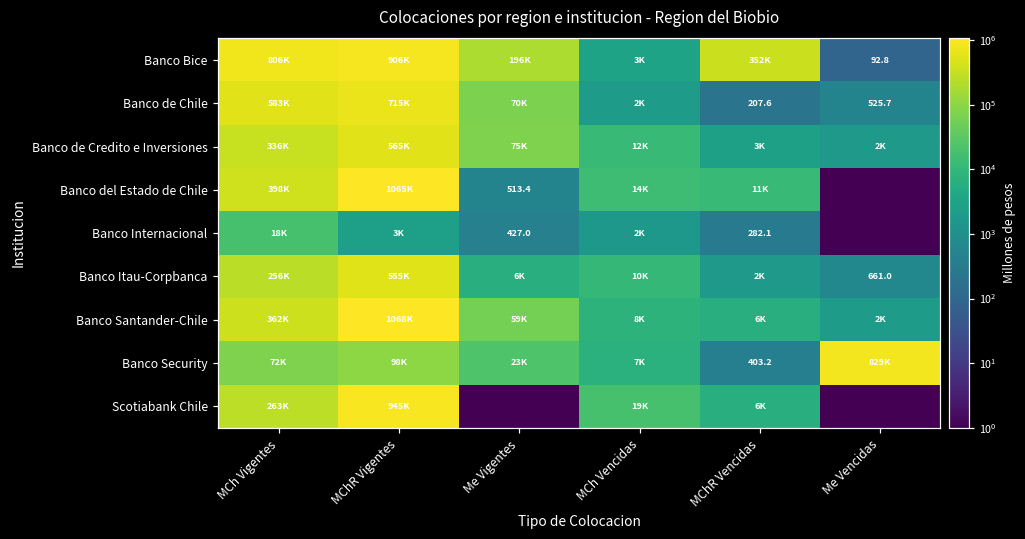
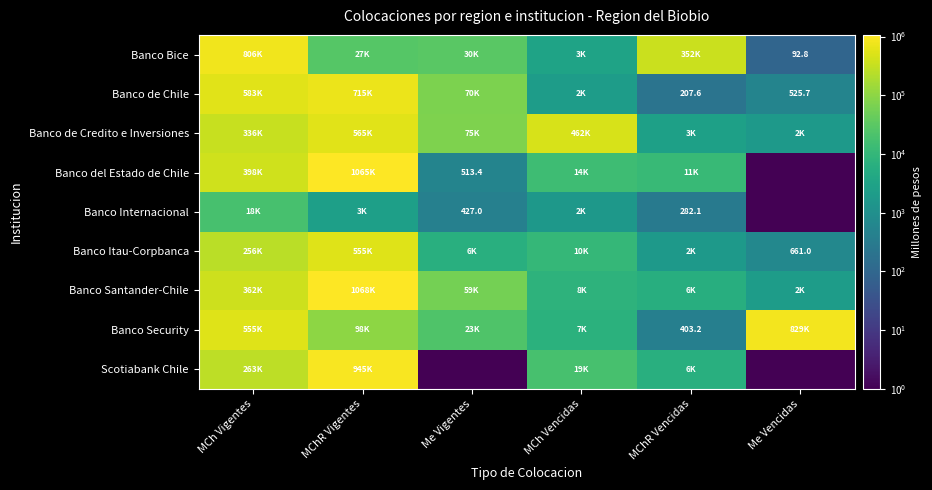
  {
    "Banco Bice": {
      "MCh Vigentes": "806K",
-     "MChR Vigentes": "906K",
-     "Me Vigentes": "196K",
+     "MChR Vigentes": "27K",
+     "Me Vigentes": "30K",
      "MCh Vencidas": "3K",
      "MChR Vencidas": "352K",
      "Me Vencidas": "92.8"
    },
    "Banco de Chile": {
      "MCh Vigentes": "583K",
      "MChR Vigentes": "715K",
      "Me Vigentes": "70K",
      "MCh Vencidas": "2K",
      "MChR Vencidas": "207.6",
      "Me Vencidas": "525.7"
    },
    "Banco de Credito e Inversiones": {
      "MCh Vigentes": "336K",
      "MChR Vigentes": "565K",
      "Me Vigentes": "75K",
-     "MCh Vencidas": "12K",
+     "MCh Vencidas": "462K",
      "MChR Vencidas": "3K",
      "Me Vencidas": "2K"
    },
    "Banco del Estado de Chile": {
      "MCh Vigentes": "398K",
      "MChR Vigentes": "1065K",
      "Me Vigentes": "513.4",
      "MCh Vencidas": "14K",
      "MChR Vencidas": "11K"
    },
    "Banco Internacional": {
      "MCh Vigentes": "18K",
      "MChR Vigentes": "3K",
      "Me Vigentes": "427.0",
      "MCh Vencidas": "2K",
      "MChR Vencidas": "282.1"
    },
    "Banco Itau-Corpbanca": {
      "MCh Vigentes": "256K",
      "MChR Vigentes": "555K",
      "Me Vigentes": "6K",
      "MCh Vencidas": "10K",
      "MChR Vencidas": "2K",
      "Me Vencidas": "661.0"
    },
    "Banco Santander-Chile": {
      "MCh Vigentes": "362K",
      "MChR Vigentes": "1068K",
      "Me Vigentes": "59K",
      "MCh Vencidas": "8K",
      "MChR Vencidas": "6K",
      "Me Vencidas": "2K"
    },
    "Banco Security": {
-     "MCh Vigentes": "72K",
+     "MCh Vigentes": "555K",
      "MChR Vigentes": "98K",
      "Me Vigentes": "23K",
      "MCh Vencidas": "7K",
      "MChR Vencidas": "403.2",
      "Me Vencidas": "829K"
    },
    "Scotiabank Chile": {
      "MCh Vigentes": "263K",
      "MChR Vigentes": "945K",
      "MCh Vencidas": "19K",
      "MChR Vencidas": "6K"
    }
  }
